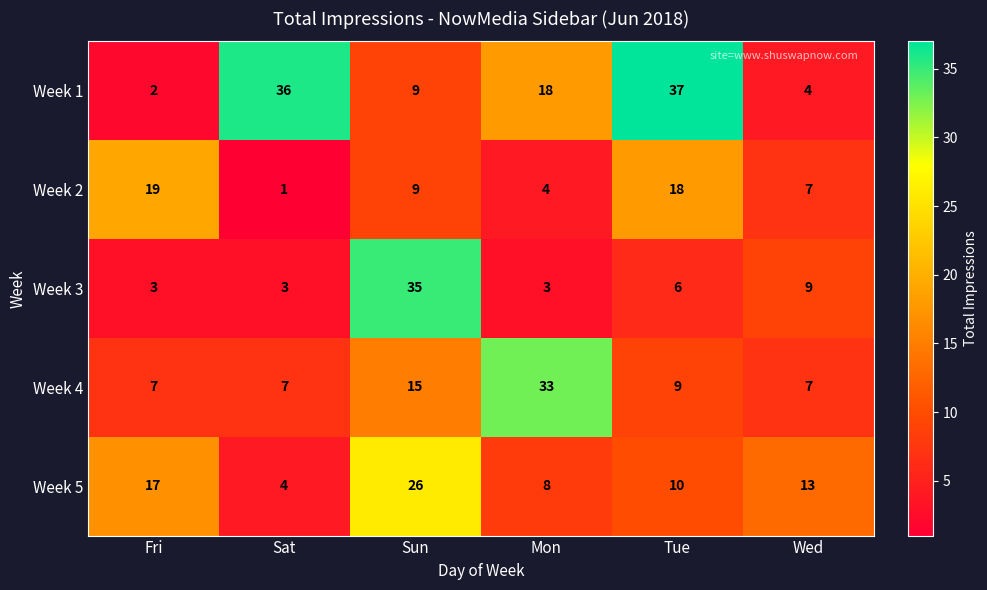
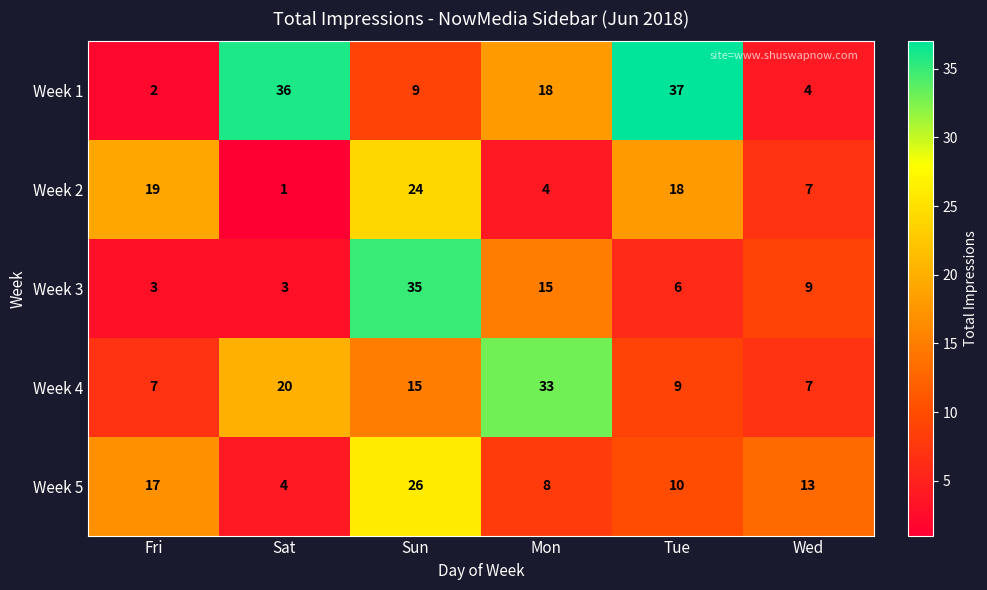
  {
    "Week 1": {
      "Fri": 2,
      "Sat": 36,
      "Sun": 9,
      "Mon": 18,
      "Tue": 37
    },
    "Week 2": {
      "Fri": 19,
      "Sat": 1,
-     "Sun": 9,
+     "Sun": 24,
      "Mon": 4,
      "Tue": 18,
      "Wed": 7
    },
    "Week 3": {
      "Fri": 3,
      "Sat": 3,
      "Sun": 35,
-     "Mon": 3,
+     "Mon": 15,
      "Tue": 6,
      "Wed": 9
    },
    "Week 4": {
      "Fri": 7,
-     "Sat": 7,
+     "Sat": 20,
      "Sun": 15,
      "Mon": 33,
      "Tue": 9,
      "Wed": 7
    },
    "Week 5": {
      "Fri": 17,
      "Sat": 4,
      "Sun": 26,
      "Mon": 8,
      "Tue": 10,
      "Wed": 13
    }
  }
